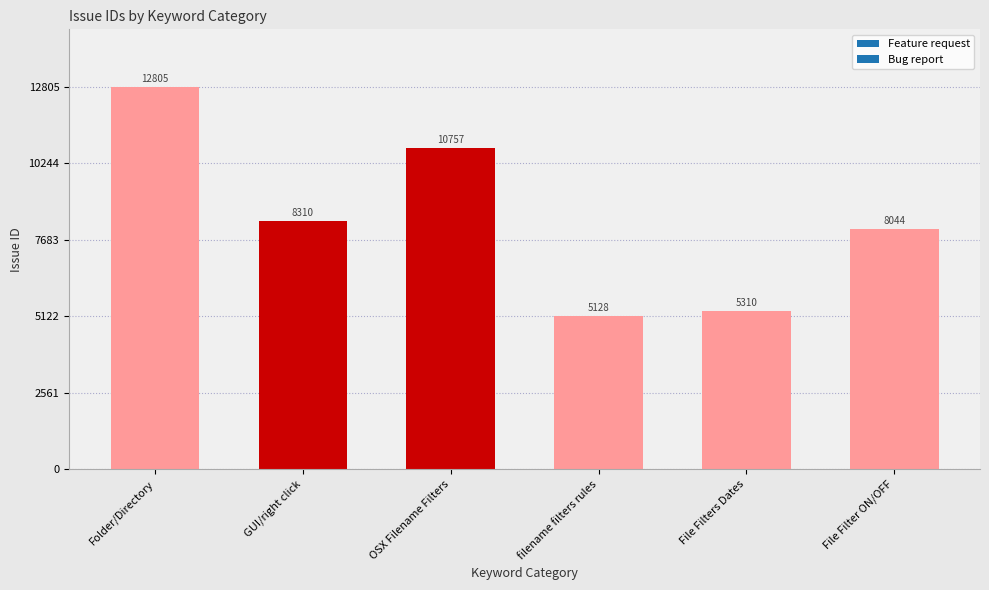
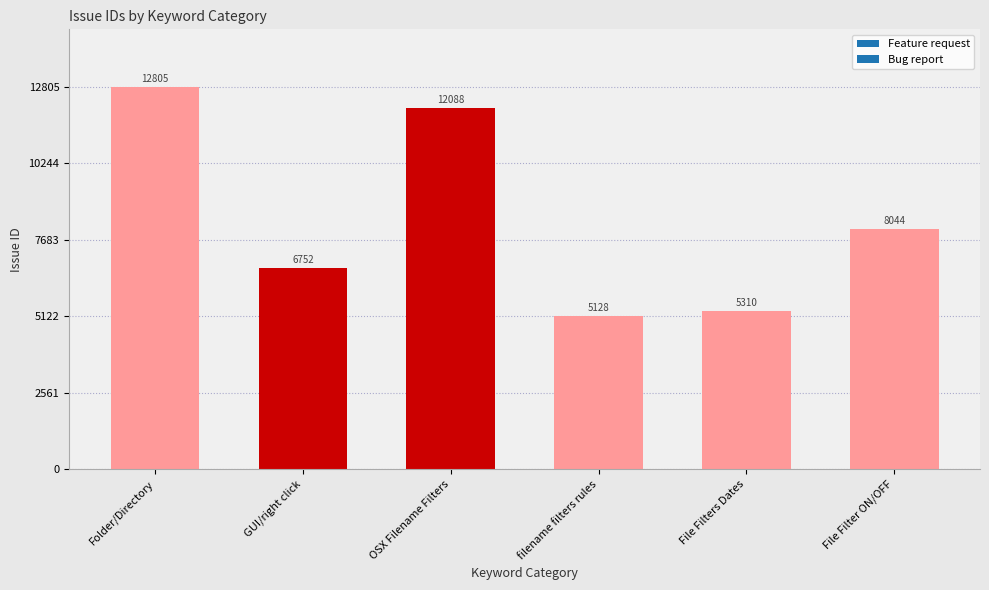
  {
    "Folder/Directory": 12805,
-   "GUI/right click": 8310,
-   "OSX Filename Filters": 10757,
+   "GUI/right click": 6752,
+   "OSX Filename Filters": 12088,
    "filename filters rules": 5128,
    "File Filters Dates": 5310,
    "File Filter ON/OFF": 8044
  }
